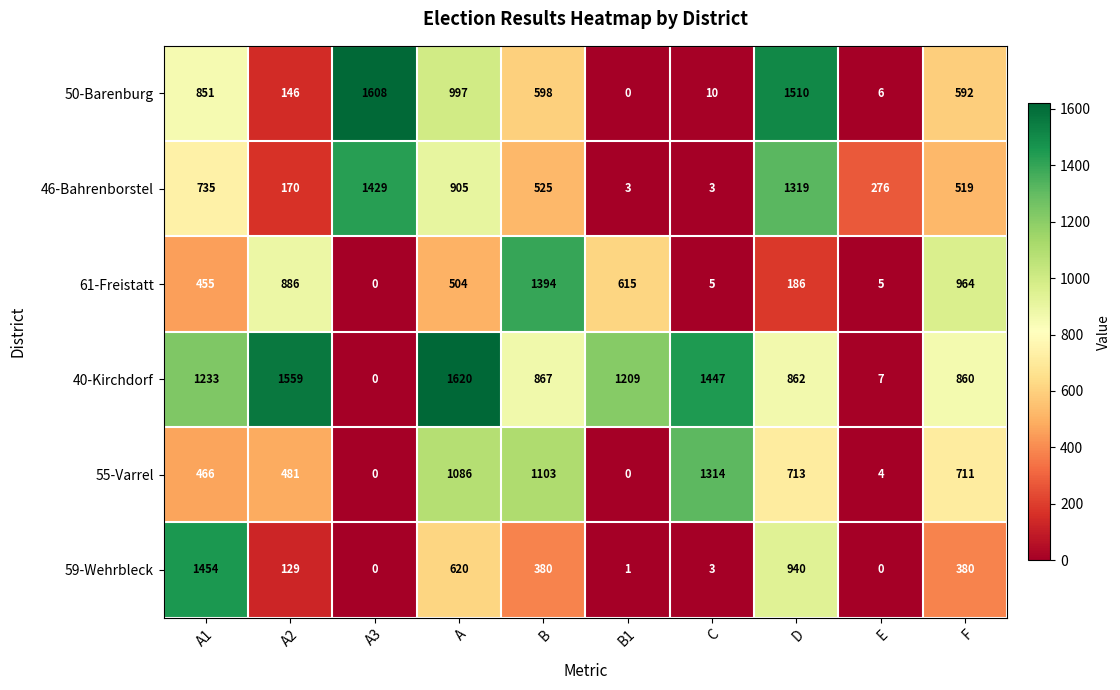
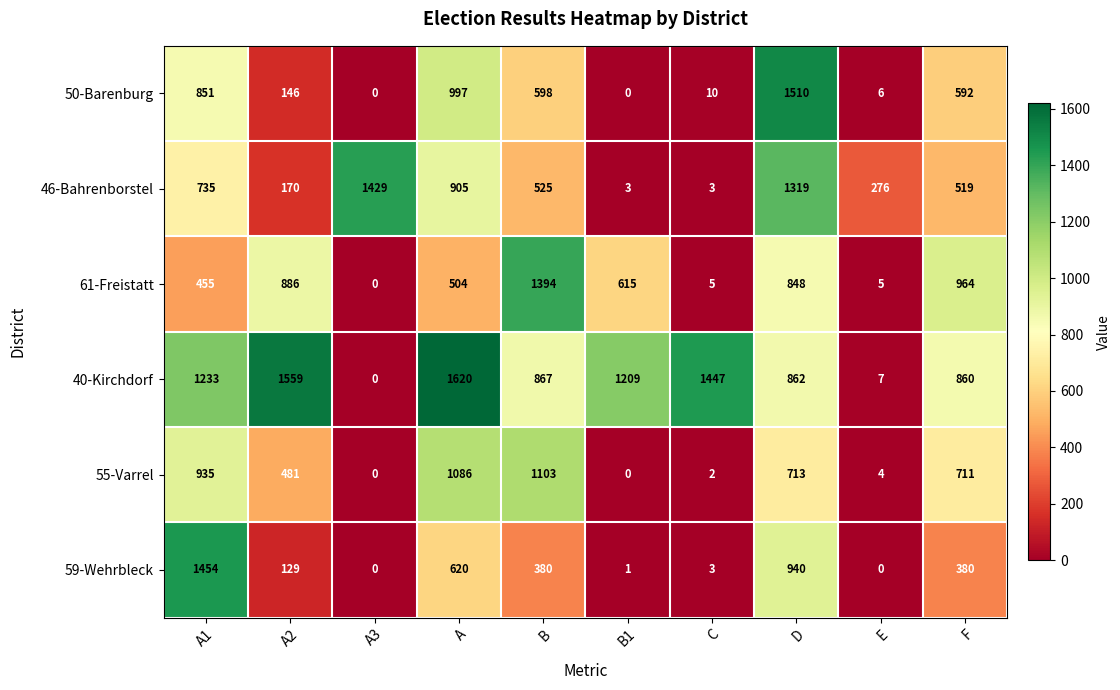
  {
    "50-Barenburg": {
      "A1": 851,
      "A2": 146,
-     "A3": 1608,
+     "A3": 0,
      "A": 997,
      "B": 598,
      "B1": 0,
      "C": 10,
      "D": 1510,
      "E": 6,
      "F": 592
    },
    "46-Bahrenborstel": {
      "A1": 735,
      "A2": 170,
      "A3": 1429,
      "A": 905,
      "B": 525,
      "B1": 3,
      "C": 3,
      "D": 1319,
      "E": 276,
      "F": 519
    },
    "61-Freistatt": {
      "A1": 455,
      "A2": 886,
      "A3": 0,
      "A": 504,
      "B": 1394,
      "B1": 615,
      "C": 5,
-     "D": 186,
+     "D": 848,
      "E": 5,
      "F": 964
    },
    "40-Kirchdorf": {
      "A1": 1233,
      "A2": 1559,
      "A3": 0,
      "A": 1620,
      "B": 867,
      "B1": 1209,
      "C": 1447,
      "D": 862,
      "E": 7,
      "F": 860
    },
    "55-Varrel": {
-     "A1": 466,
+     "A1": 935,
      "A2": 481,
      "A3": 0,
      "A": 1086,
      "B": 1103,
      "B1": 0,
-     "C": 1314,
+     "C": 2,
      "D": 713,
      "E": 4,
      "F": 711
    },
    "59-Wehrbleck": {
      "A1": 1454,
      "A2": 129,
      "A3": 0,
      "A": 620,
      "B": 380,
      "B1": 1,
      "C": 3,
      "D": 940,
      "E": 0,
      "F": 380
    }
  }
